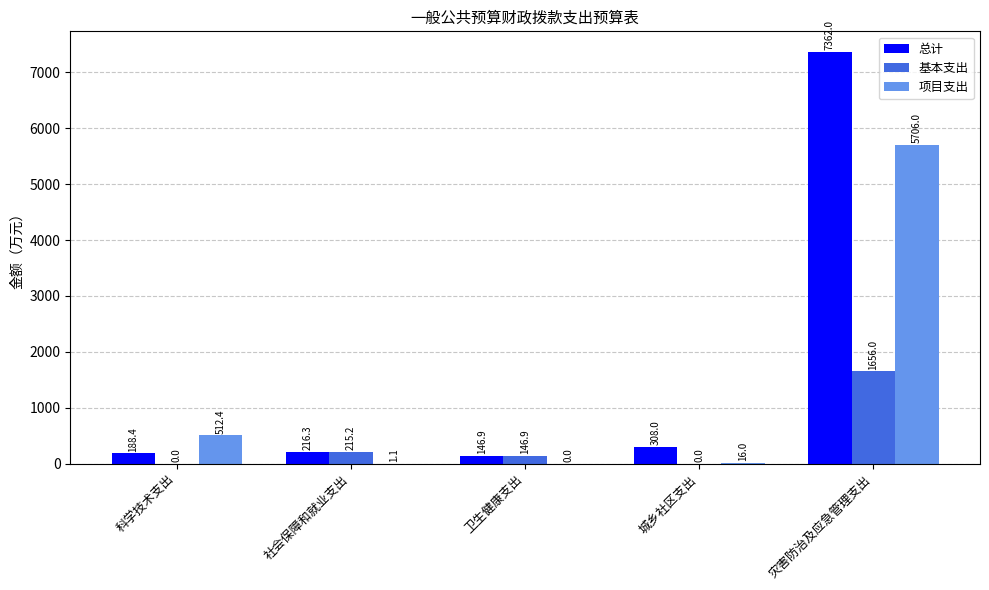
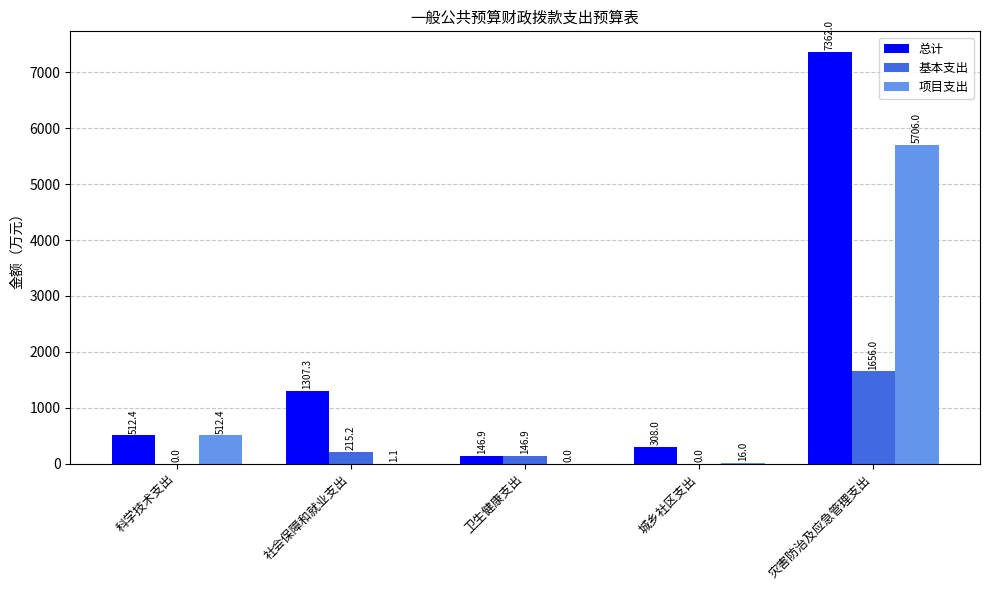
  {
    "总计": {
-     "科学技术支出": 188.4,
-     "社会保障和就业支出": 216.3,
+     "科学技术支出": 512.4,
+     "社会保障和就业支出": 1307.3,
      "卫生健康支出": 146.9,
      "城乡社区支出": 308.0,
      "灾害防治及应急管理支出": 7362.0
    }
  }
